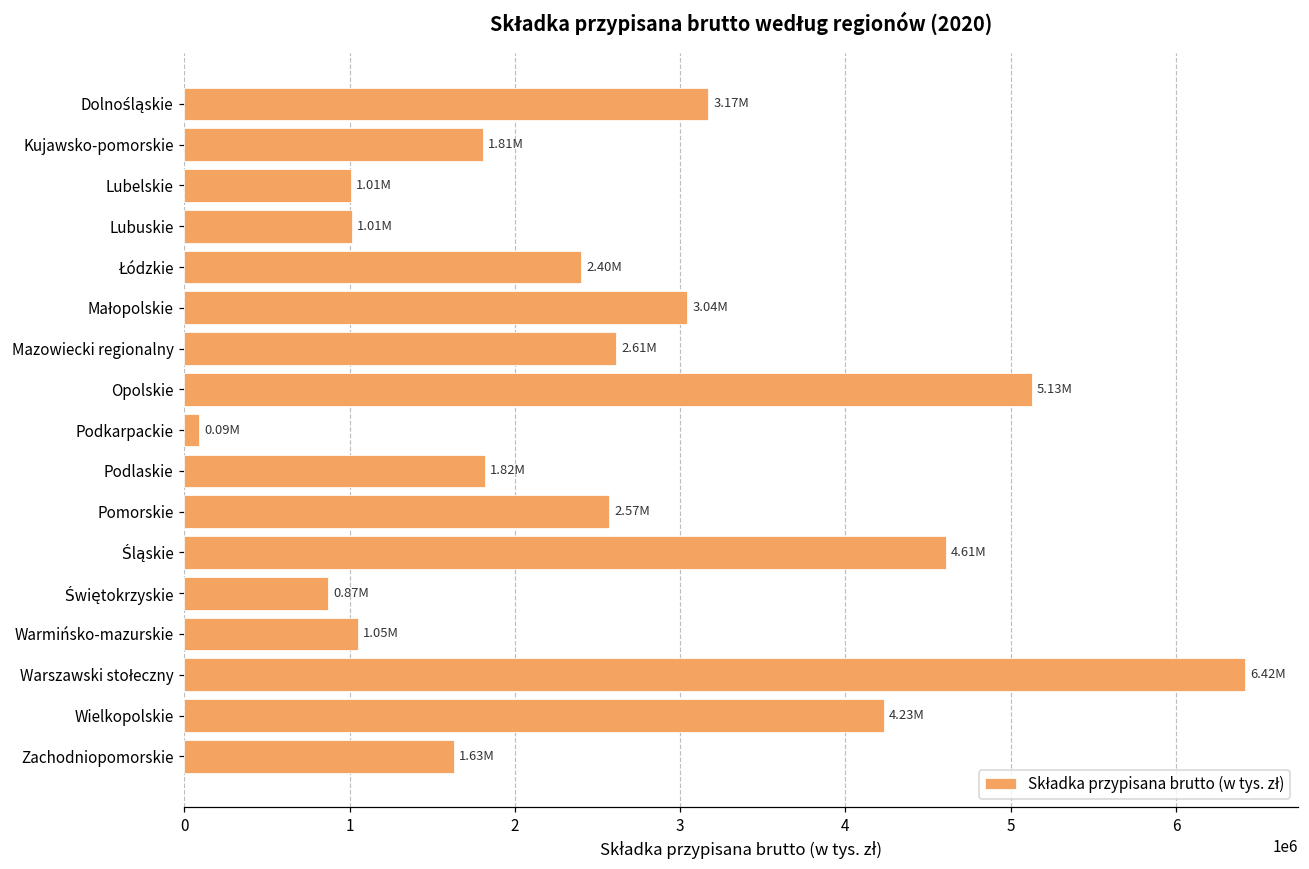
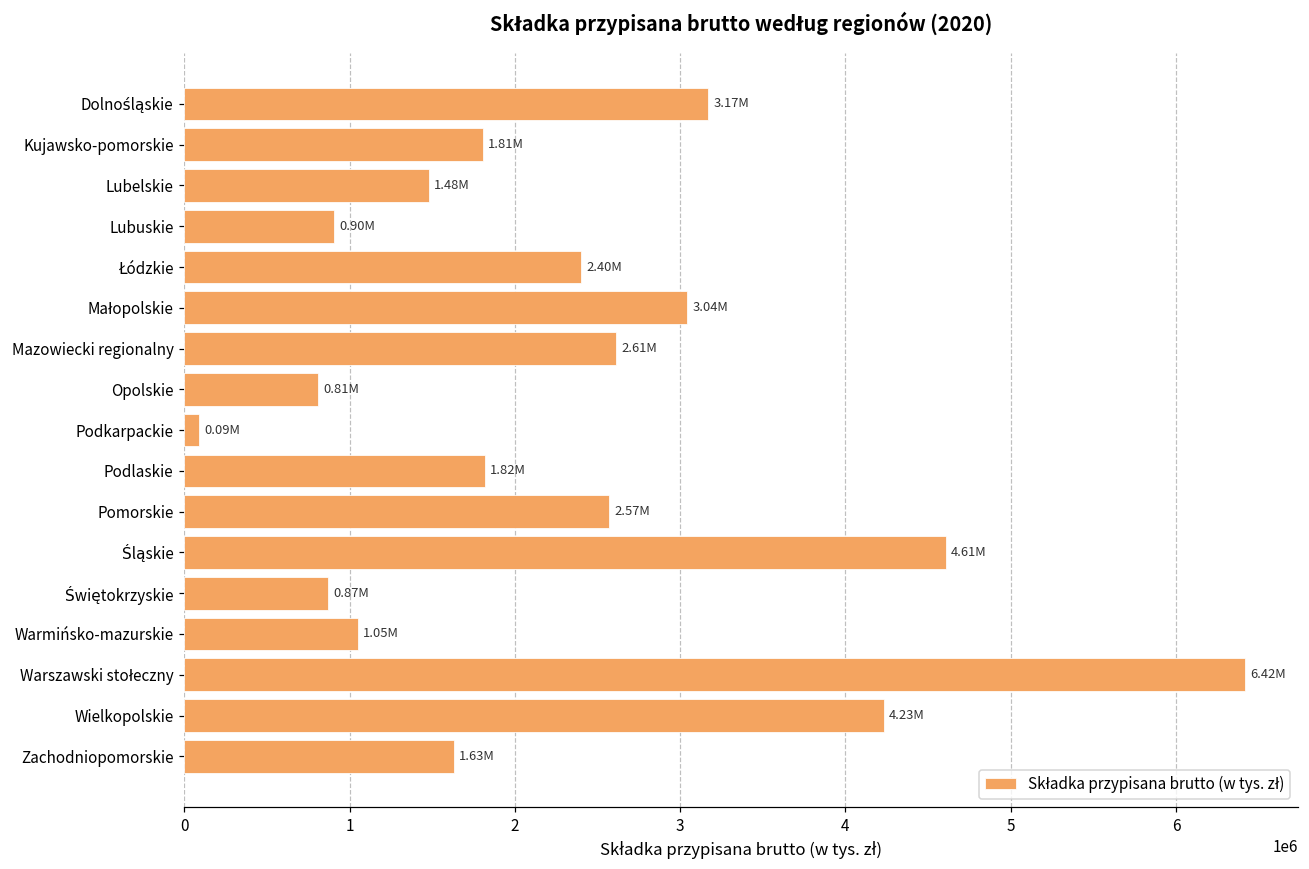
  {
    "Dolnośląskie": "3.17M",
    "Kujawsko-pomorskie": "1.81M",
-   "Lubelskie": "1.01M",
-   "Lubuskie": "1.01M",
+   "Lubelskie": "1.48M",
+   "Lubuskie": "0.90M",
    "Łódzkie": "2.40M",
    "Małopolskie": "3.04M",
    "Mazowiecki regionalny": "2.61M",
-   "Opolskie": "5.13M",
+   "Opolskie": "0.81M",
    "Podkarpackie": "0.09M",
    "Podlaskie": "1.82M",
    "Pomorskie": "2.57M",
    "Śląskie": "4.61M",
    "Świętokrzyskie": "0.87M",
    "Warmińsko-mazurskie": "1.05M",
    "Warszawski stołeczny": "6.42M",
    "Wielkopolskie": "4.23M",
    "Zachodniopomorskie": "1.63M"
  }
